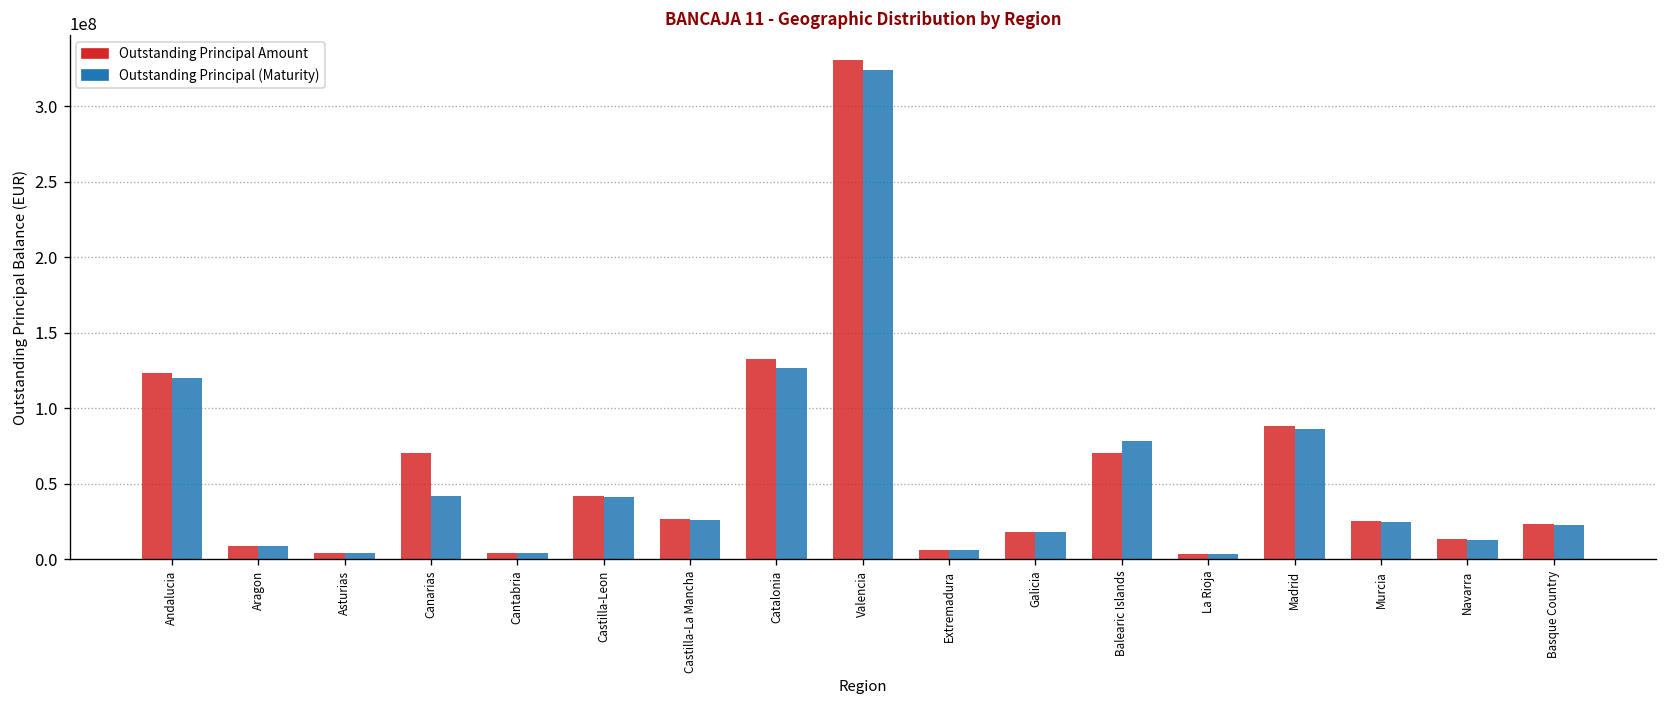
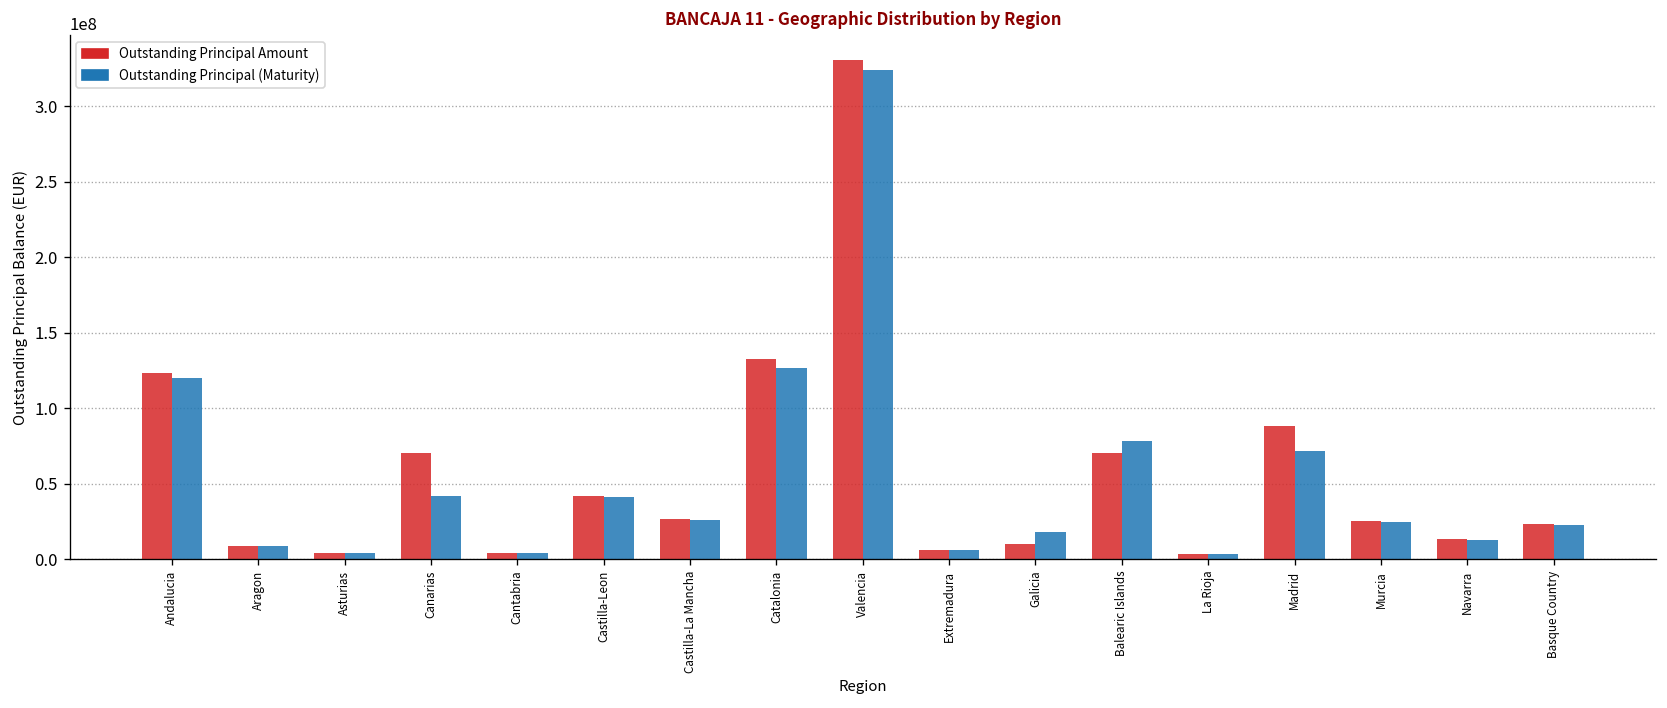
  {
    "Outstanding Principal Amount": {
      "Andalucia": 123000000,
      "Aragon": 9000000,
      "Asturias": 4000000,
      "Canarias": 70000000,
      "Cantabria": 4000000,
      "Castilla-Leon": 42000000,
      "Castilla-La Mancha": 27000000,
      "Catalonia": 132000000,
      "Valencia": 330000000,
      "Extremadura": 6000000,
-     "Galicia": 18000000,
+     "Galicia": 10000000,
      "Balearic Islands": 70000000,
      "La Rioja": 3000000,
      "Madrid": 88000000,
      "Murcia": 25000000,
      "Navarra": 13000000,
      "Basque Country": 23000000
    },
    "Outstanding Principal (Maturity)": {
      "Andalucia": 120000000,
      "Aragon": 8000000,
      "Asturias": 4000000,
      "Canarias": 42000000,
      "Cantabria": 4000000,
      "Castilla-Leon": 41000000,
      "Castilla-La Mancha": 26000000,
      "Catalonia": 126000000,
      "Valencia": 324000000,
      "Extremadura": 6000000,
      "Galicia": 18000000,
      "Balearic Islands": 79000000,
      "La Rioja": 3000000,
-     "Madrid": 86000000,
+     "Madrid": 71000000,
      "Murcia": 24000000,
      "Navarra": 13000000,
      "Basque Country": 23000000
    }
  }
